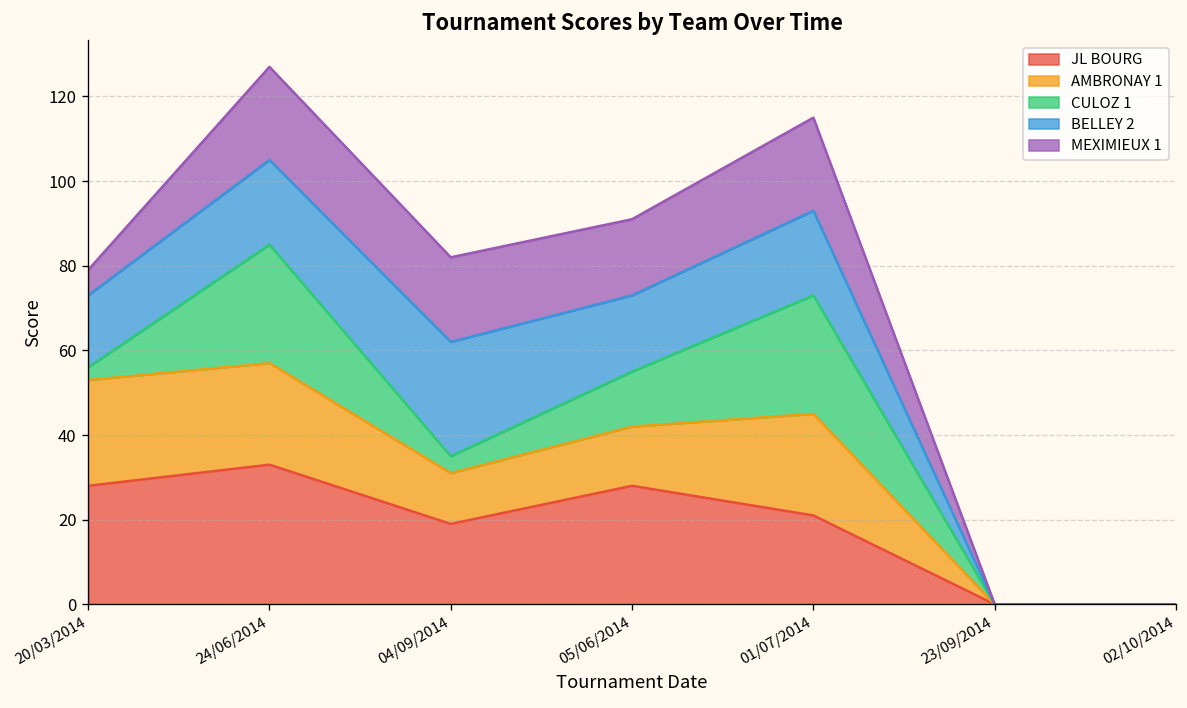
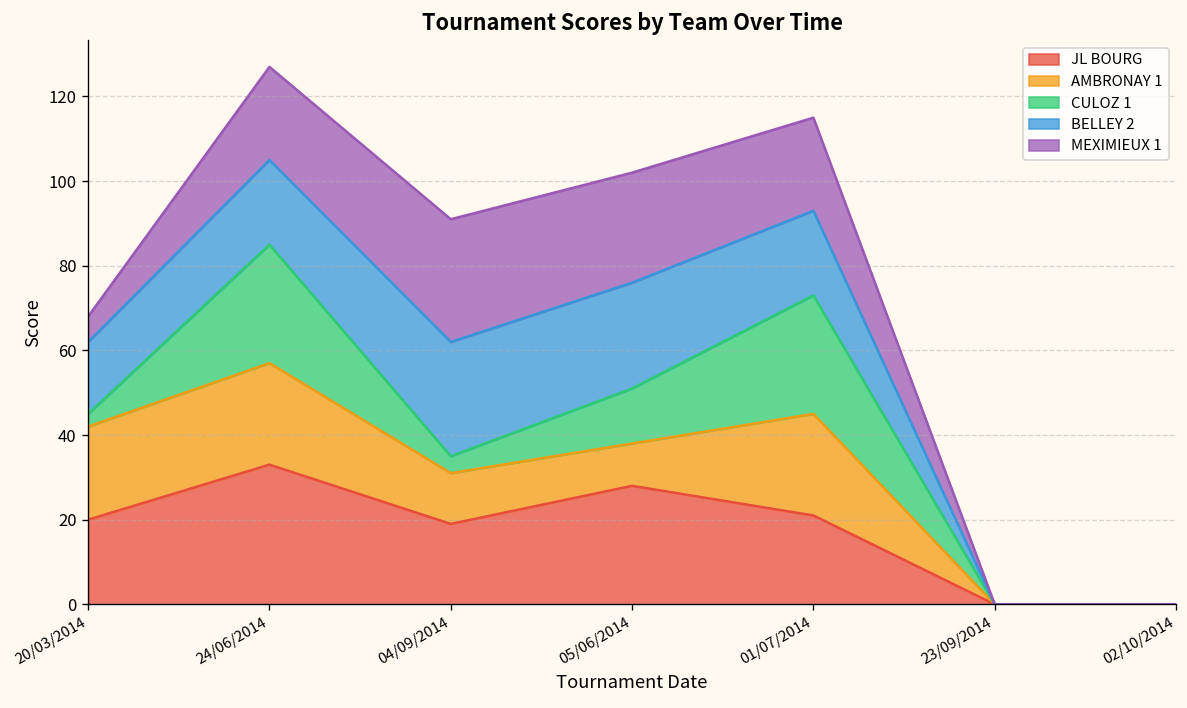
  {
    "JL BOURG": {
-     "20/03/2014": 28,
+     "20/03/2014": 20,
      "24/06/2014": 33,
      "04/09/2014": 19,
      "05/06/2014": 28,
      "01/07/2014": 21
    },
    "AMBRONAY 1": {
-     "20/03/2014": 25,
+     "20/03/2014": 22,
      "24/06/2014": 24,
      "04/09/2014": 12,
-     "05/06/2014": 14,
+     "05/06/2014": 10,
      "01/07/2014": 24
    },
    "CULOZ 1": {
      "20/03/2014": 3,
      "24/06/2014": 28,
      "04/09/2014": 4,
      "05/06/2014": 13,
      "01/07/2014": 28
    },
    "BELLEY 2": {
      "20/03/2014": 17,
      "24/06/2014": 20,
      "04/09/2014": 27,
-     "05/06/2014": 18,
+     "05/06/2014": 25,
      "01/07/2014": 20
    },
    "MEXIMIEUX 1": {
      "20/03/2014": 6,
      "24/06/2014": 22,
-     "04/09/2014": 20,
-     "05/06/2014": 18,
+     "04/09/2014": 29,
+     "05/06/2014": 26,
      "01/07/2014": 22
    }
  }
